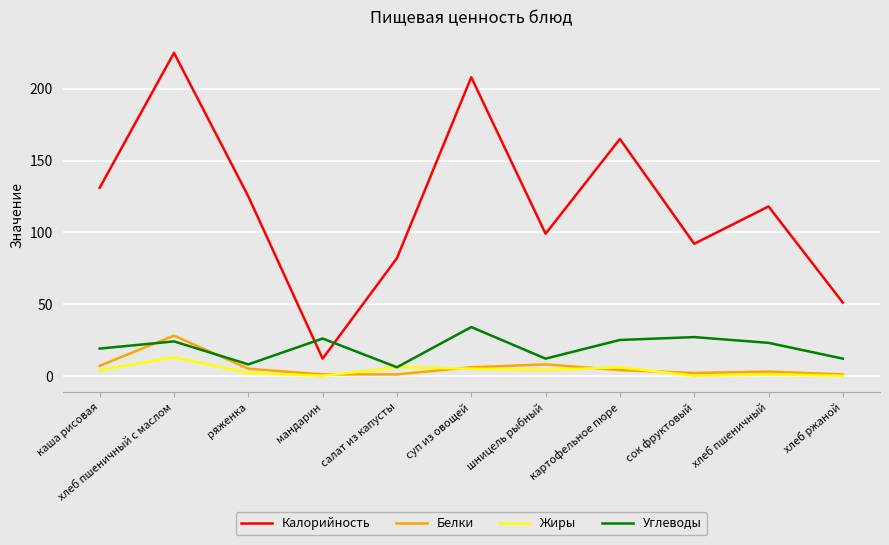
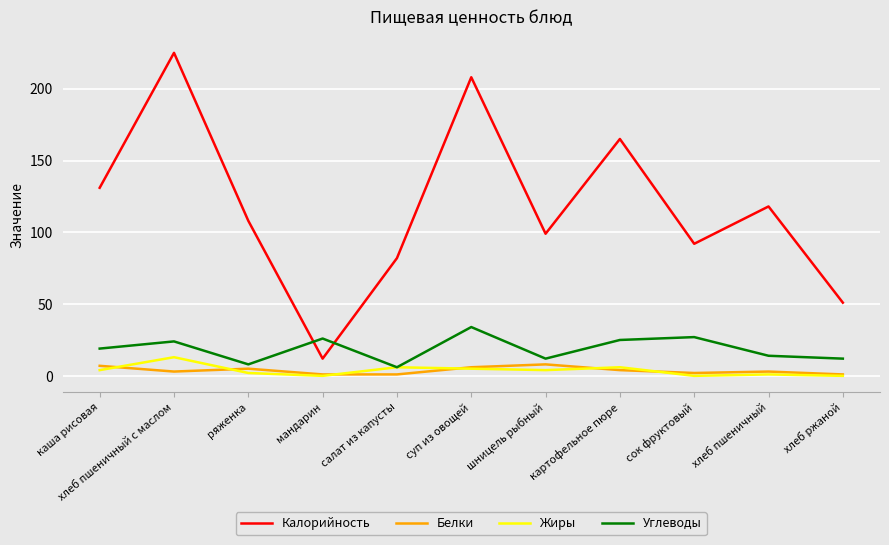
  {
    "Калорийность": {
      "каша рисовая": 131,
      "хлеб пшеничный с маслом": 225,
-     "ряженка": 125,
+     "ряженка": 108,
      "мандарин": 12,
      "салат из капусты": 82,
      "суп из овощей": 208,
      "шницель рыбный": 99,
      "картофельное пюре": 165,
      "сок фруктовый": 92,
      "хлеб пшеничный": 118,
      "хлеб ржаной": 51
    },
    "Белки": {
      "каша рисовая": 7,
-     "хлеб пшеничный с маслом": 28,
+     "хлеб пшеничный с маслом": 3,
      "ряженка": 5,
      "салат из капусты": 1,
      "шницель рыбный": 8,
      "картофельное пюре": 4,
      "сок фруктовый": 2,
      "хлеб пшеничный": 3
    },
    "Жиры": {
      "каша рисовая": 4,
      "хлеб пшеничный с маслом": 13,
      "ряженка": 2,
      "шницель рыбный": 4,
      "картофельное пюре": 6,
      "сок фруктовый": 0,
      "хлеб пшеничный": 1
    },
    "Углеводы": {
      "каша рисовая": 19,
      "хлеб пшеничный с маслом": 24,
      "ряженка": 8,
      "мандарин": 26,
      "суп из овощей": 34,
      "шницель рыбный": 12,
      "картофельное пюре": 25,
      "сок фруктовый": 27,
-     "хлеб пшеничный": 23,
+     "хлеб пшеничный": 14,
      "хлеб ржаной": 12
    }
  }
